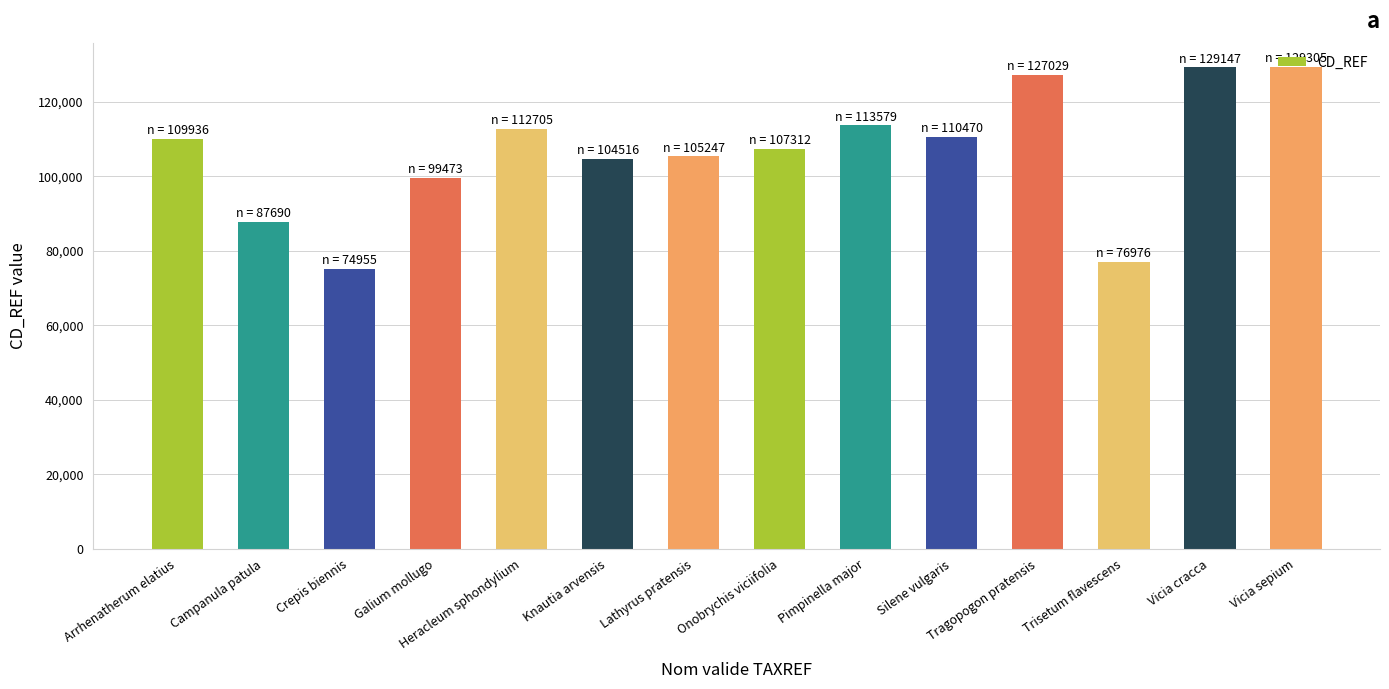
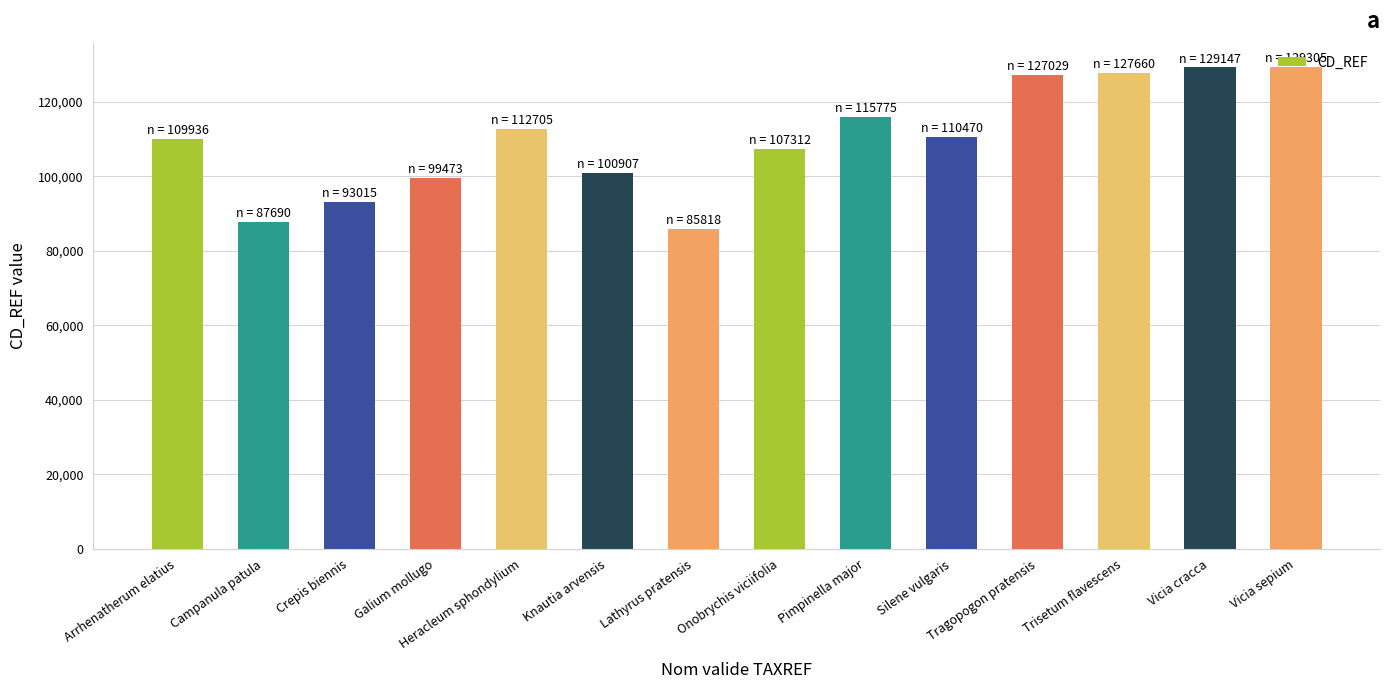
  {
    "Arrhenatherum elatius": 109936,
    "Campanula patula": 87690,
-   "Crepis biennis": 74955,
+   "Crepis biennis": 93015,
    "Galium mollugo": 99473,
    "Heracleum sphondylium": 112705,
-   "Knautia arvensis": 104516,
-   "Lathyrus pratensis": 105247,
+   "Knautia arvensis": 100907,
+   "Lathyrus pratensis": 85818,
    "Onobrychis viciifolia": 107312,
-   "Pimpinella major": 113579,
+   "Pimpinella major": 115775,
    "Silene vulgaris": 110470,
    "Tragopogon pratensis": 127029,
-   "Trisetum flavescens": 76976,
+   "Trisetum flavescens": 127660,
    "Vicia cracca": 129147,
    "Vicia sepium": 129305
  }
